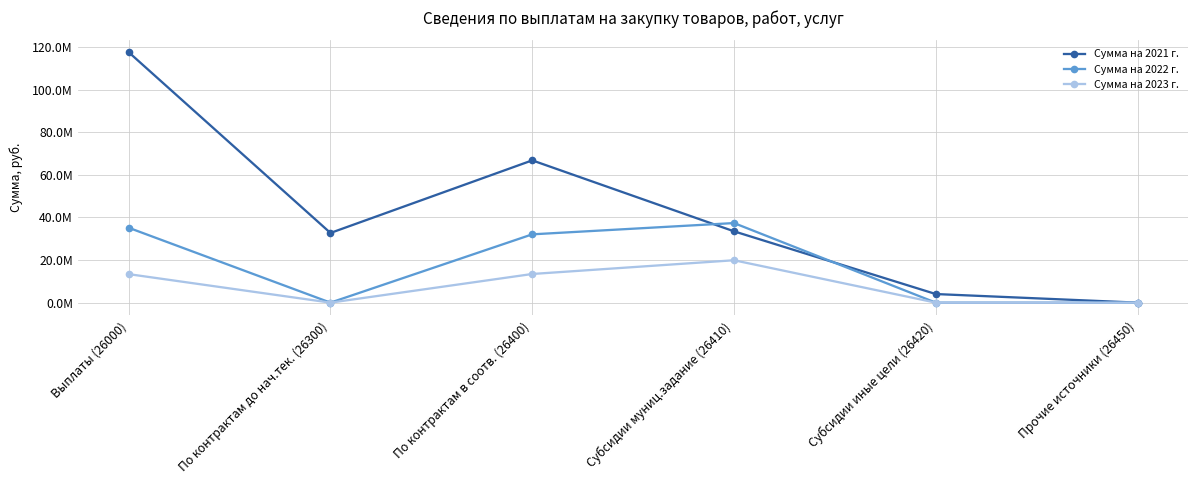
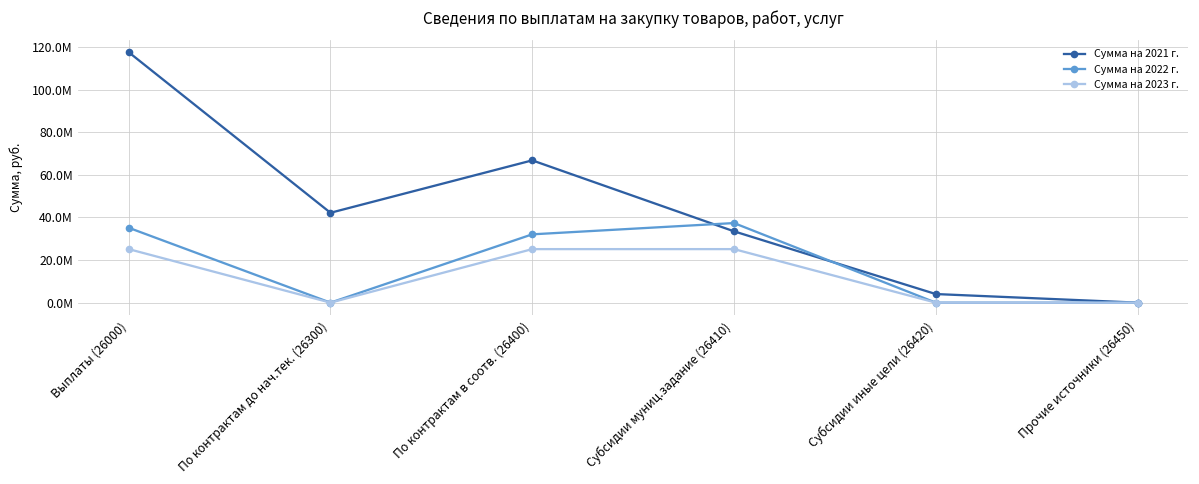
  {
    "Сумма на 2021 г.": {
      "Выплаты (26000)": 118000000,
-     "По контрактам до нач.тек. (26300)": 33000000,
+     "По контрактам до нач.тек. (26300)": 42000000,
      "По контрактам в соотв. (26400)": 67000000,
      "Субсидии муниц.задание (26410)": 33000000,
      "Субсидии иные цели (26420)": 4000000
    },
    "Сумма на 2022 г.": {
      "Выплаты (26000)": 35000000,
      "По контрактам в соотв. (26400)": 32000000,
      "Субсидии муниц.задание (26410)": 37000000
    },
    "Сумма на 2023 г.": {
-     "Выплаты (26000)": 13000000,
-     "По контрактам в соотв. (26400)": 13000000,
-     "Субсидии муниц.задание (26410)": 20000000
+     "Выплаты (26000)": 25000000,
+     "По контрактам в соотв. (26400)": 25000000,
+     "Субсидии муниц.задание (26410)": 25000000
    }
  }
